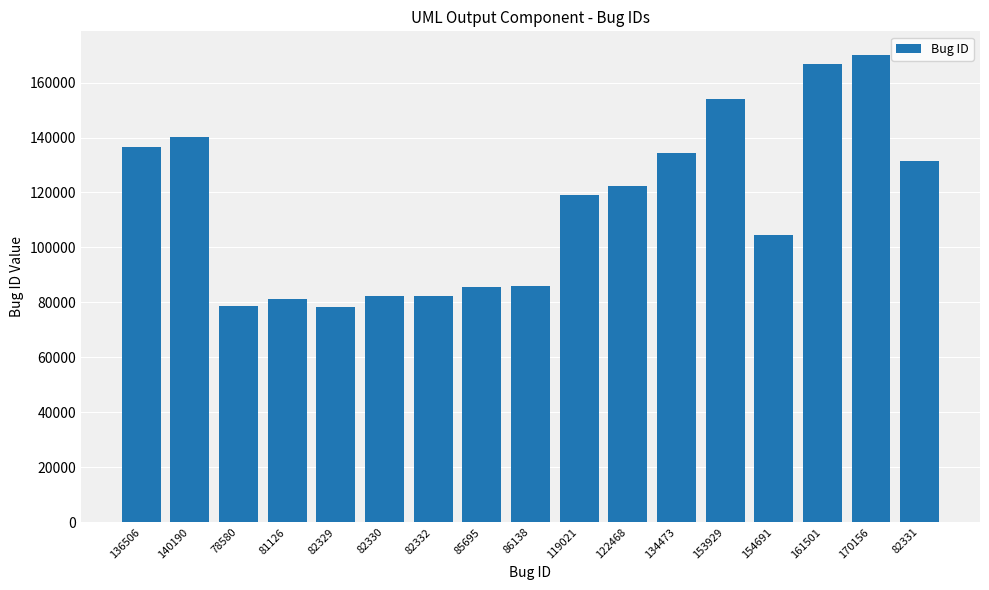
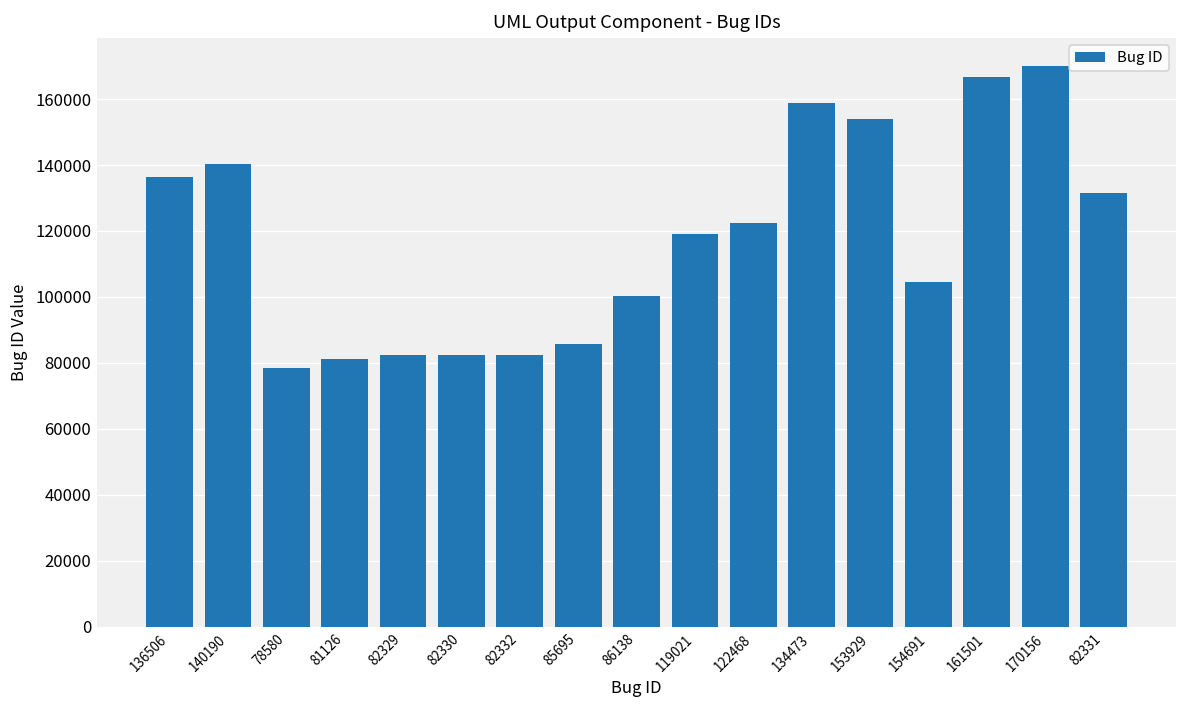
  {
    "136506": 137000,
    "140190": 140000,
    "78580": 79000,
    "81126": 81000,
-   "82329": 78000,
+   "82329": 82000,
    "82330": 82000,
    "82332": 82000,
    "85695": 86000,
-   "86138": 86000,
+   "86138": 100000,
    "119021": 119000,
    "122468": 122000,
-   "134473": 134000,
+   "134473": 159000,
    "153929": 154000,
    "154691": 104000,
    "161501": 167000,
    "170156": 170000,
    "82331": 132000
  }
